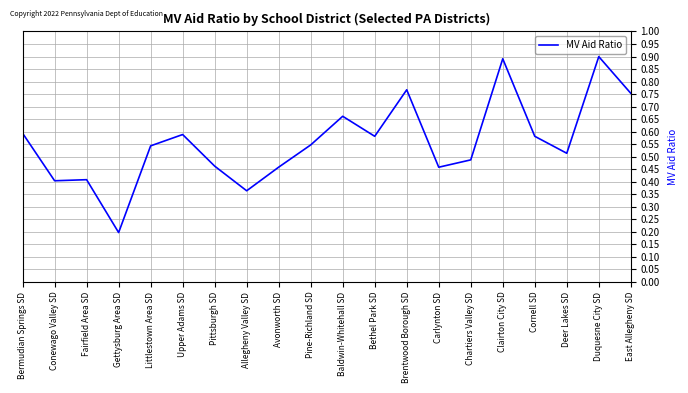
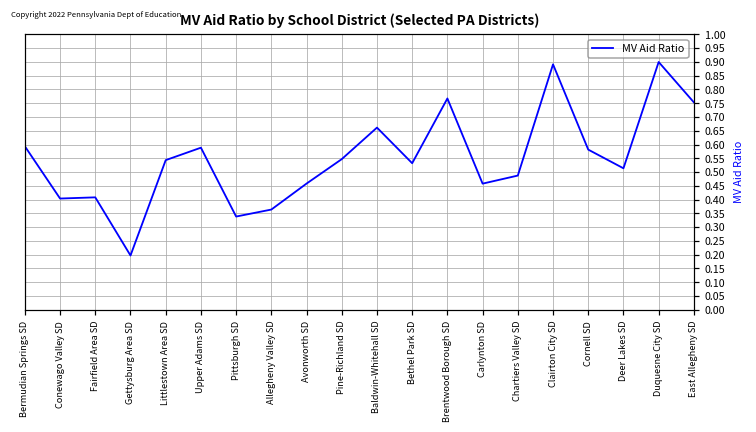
  {
    "Bermudian Springs SD": 0.59,
    "Conewago Valley SD": 0.40,
    "Fairfield Area SD": 0.41,
    "Gettysburg Area SD": 0.20,
    "Littlestown Area SD": 0.54,
    "Upper Adams SD": 0.59,
-   "Pittsburgh SD": 0.46,
+   "Pittsburgh SD": 0.34,
    "Allegheny Valley SD": 0.36,
    "Avonworth SD": 0.46,
    "Pine-Richland SD": 0.55,
    "Baldwin-Whitehall SD": 0.66,
-   "Bethel Park SD": 0.58,
+   "Bethel Park SD": 0.53,
    "Brentwood Borough SD": 0.77,
    "Carlynton SD": 0.46,
    "Chartiers Valley SD": 0.49,
    "Clairton City SD": 0.89,
    "Cornell SD": 0.58,
    "Deer Lakes SD": 0.51,
    "Duquesne City SD": 0.90,
    "East Allegheny SD": 0.75
  }
